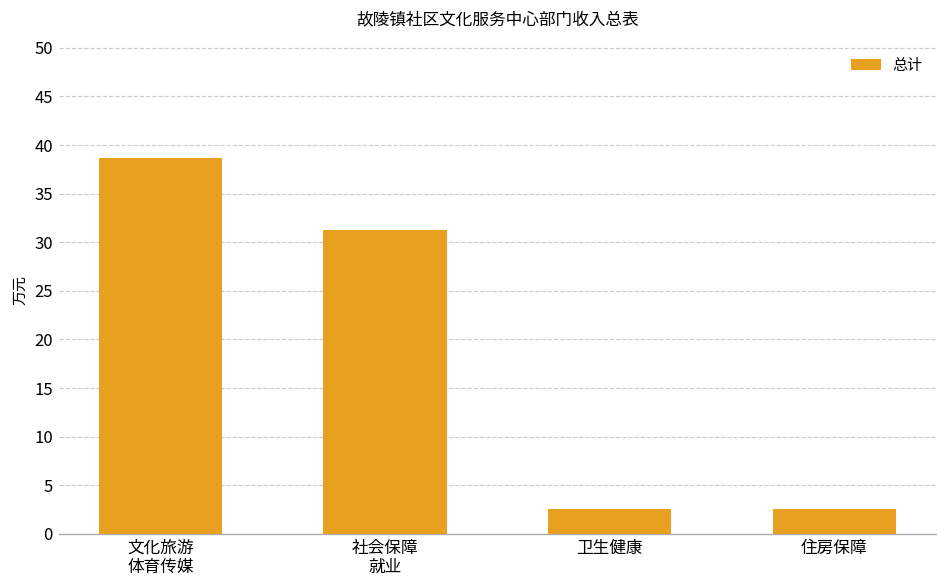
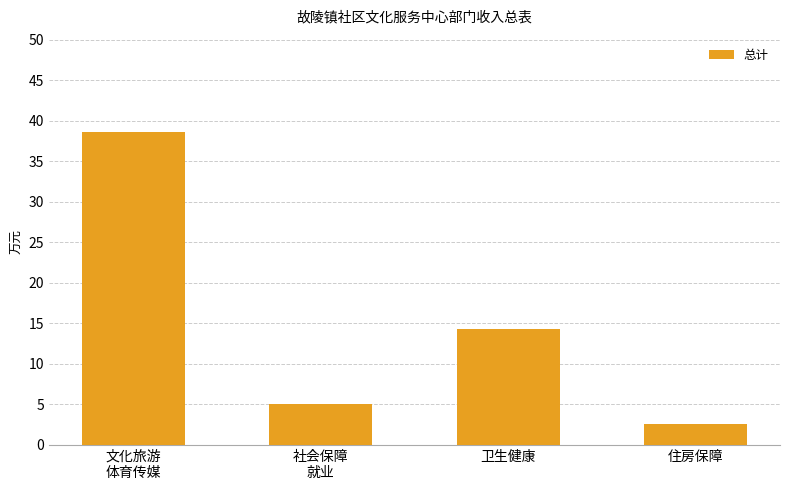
  {
    "文化旅游 体育传媒": 39,
-   "社会保障 就业": 31,
-   "卫生健康": 3,
+   "社会保障 就业": 5,
+   "卫生健康": 14,
    "住房保障": 3
  }
